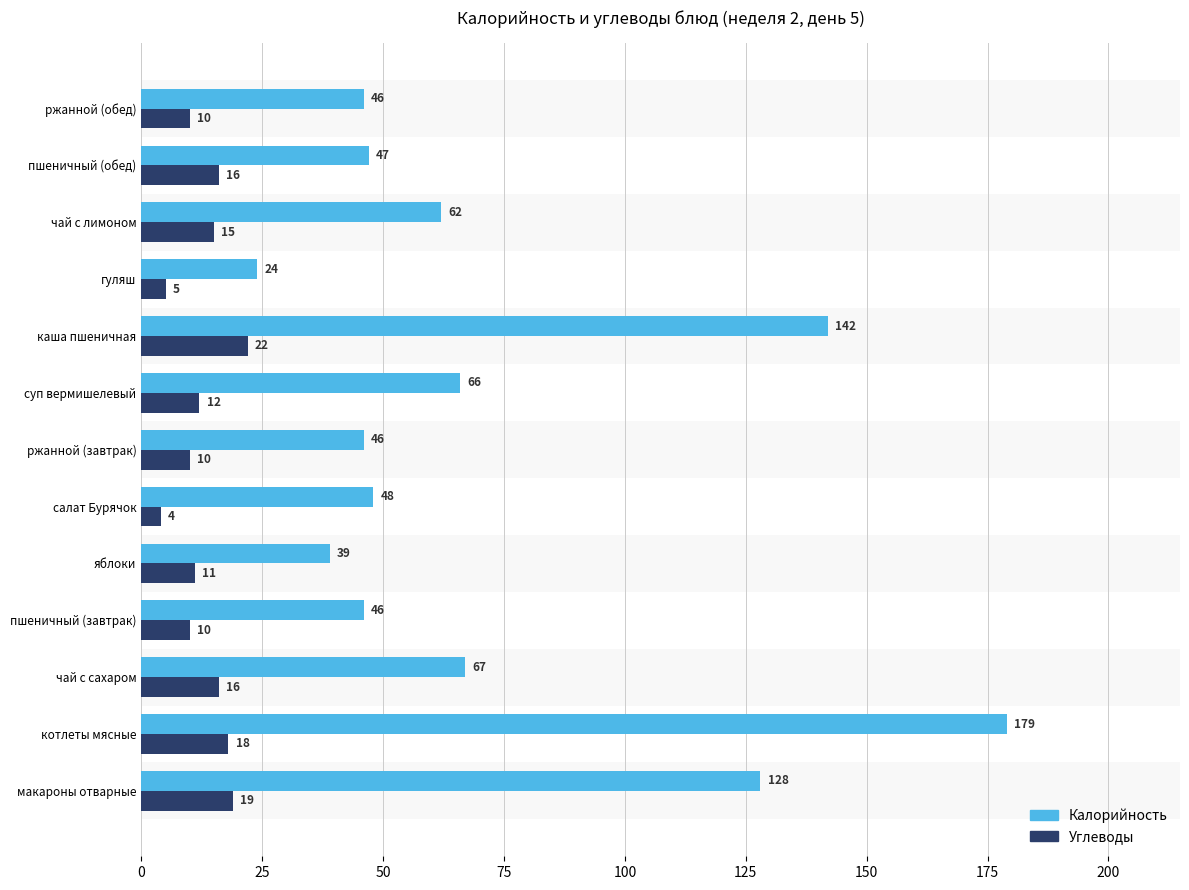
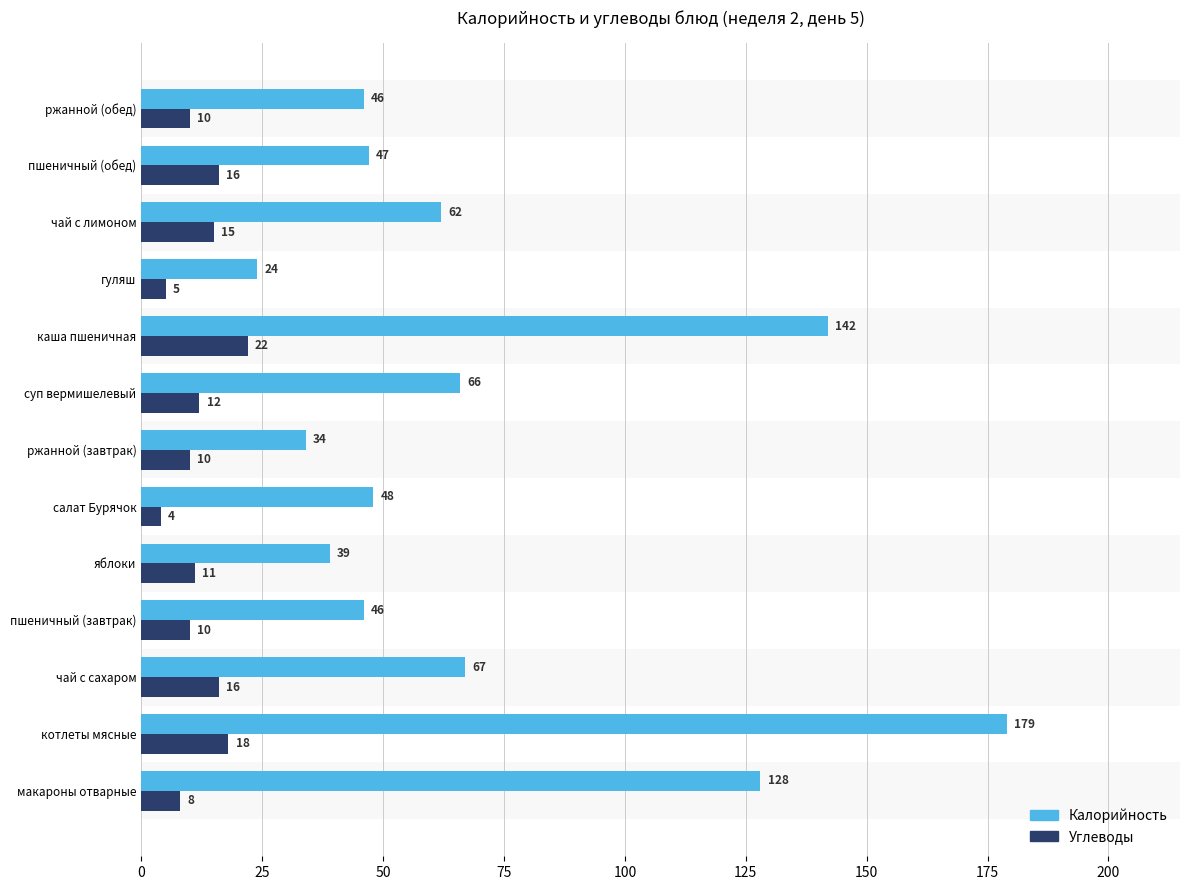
  {
    "Калорийность": {
      "ржанной (обед)": 46,
      "пшеничный (обед)": 47,
      "чай с лимоном": 62,
      "гуляш": 24,
      "каша пшеничная": 142,
      "суп вермишелевый": 66,
-     "ржанной (завтрак)": 46,
+     "ржанной (завтрак)": 34,
      "салат Бурячок": 48,
      "яблоки": 39,
      "пшеничный (завтрак)": 46,
      "чай с сахаром": 67,
      "котлеты мясные": 179,
      "макароны отварные": 128
    },
    "Углеводы": {
      "ржанной (обед)": 10,
      "пшеничный (обед)": 16,
      "чай с лимоном": 15,
      "гуляш": 5,
      "каша пшеничная": 22,
      "суп вермишелевый": 12,
      "ржанной (завтрак)": 10,
      "салат Бурячок": 4,
      "яблоки": 11,
      "пшеничный (завтрак)": 10,
      "чай с сахаром": 16,
      "котлеты мясные": 18,
-     "макароны отварные": 19
+     "макароны отварные": 8
    }
  }
